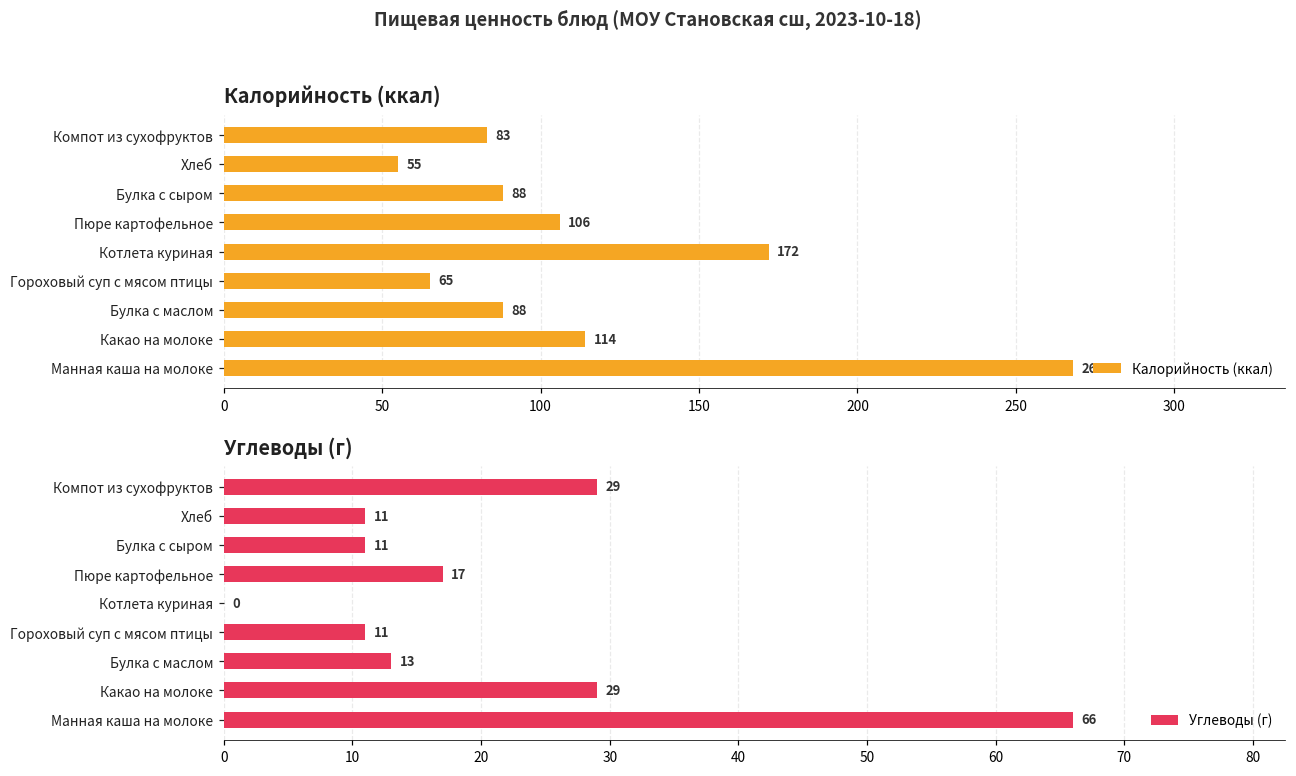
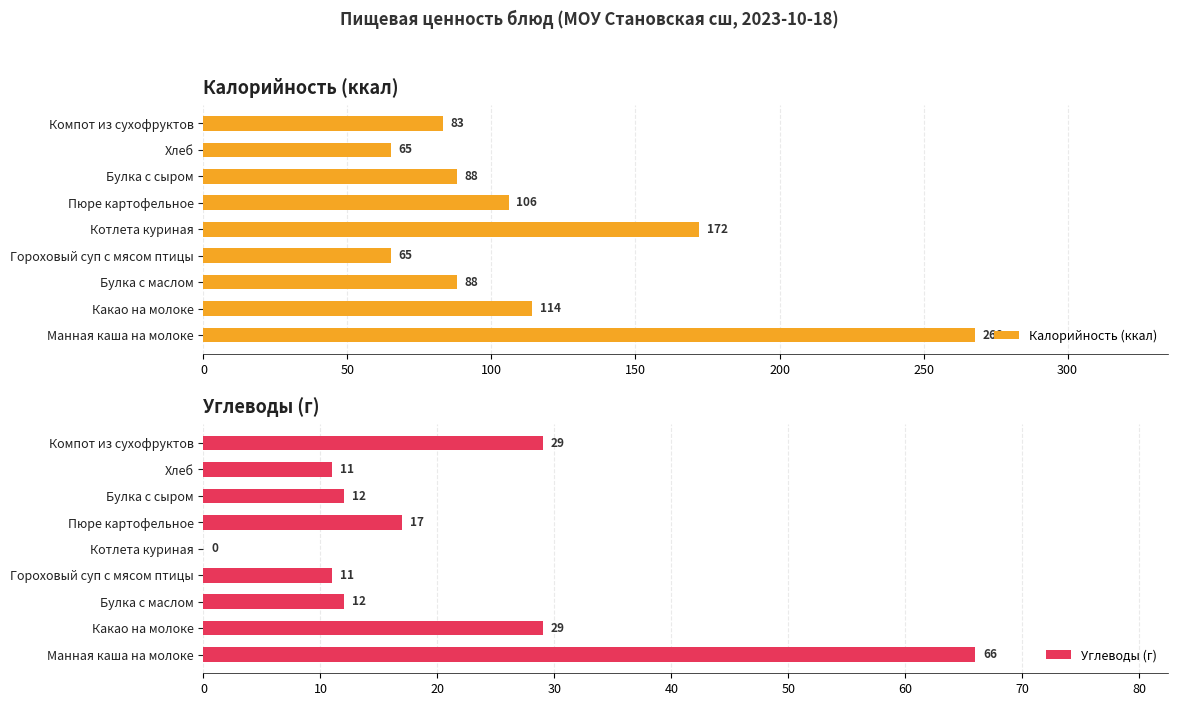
  {
    "Калорийность (ккал)": {
      "Компот из сухофруктов": 83,
-     "Хлеб": 55,
+     "Хлеб": 65,
      "Булка с сыром": 88,
      "Пюре картофельное": 106,
      "Котлета куриная": 172,
      "Гороховый суп с мясом птицы": 65,
      "Булка с маслом": 88,
      "Какао на молоке": 114
    },
    "Углеводы (г)": {
      "Компот из сухофруктов": 29,
      "Хлеб": 11,
-     "Булка с сыром": 11,
+     "Булка с сыром": 12,
      "Пюре картофельное": 17,
      "Котлета куриная": 0,
      "Гороховый суп с мясом птицы": 11,
-     "Булка с маслом": 13,
+     "Булка с маслом": 12,
      "Какао на молоке": 29,
      "Манная каша на молоке": 66
    }
  }
